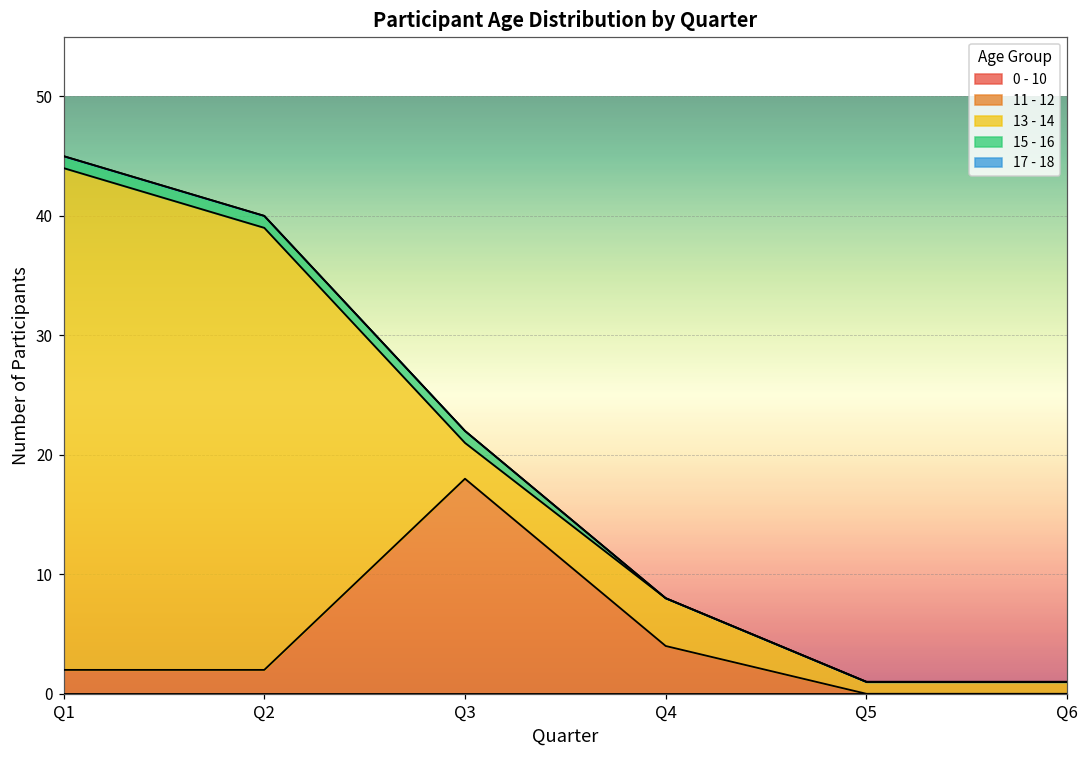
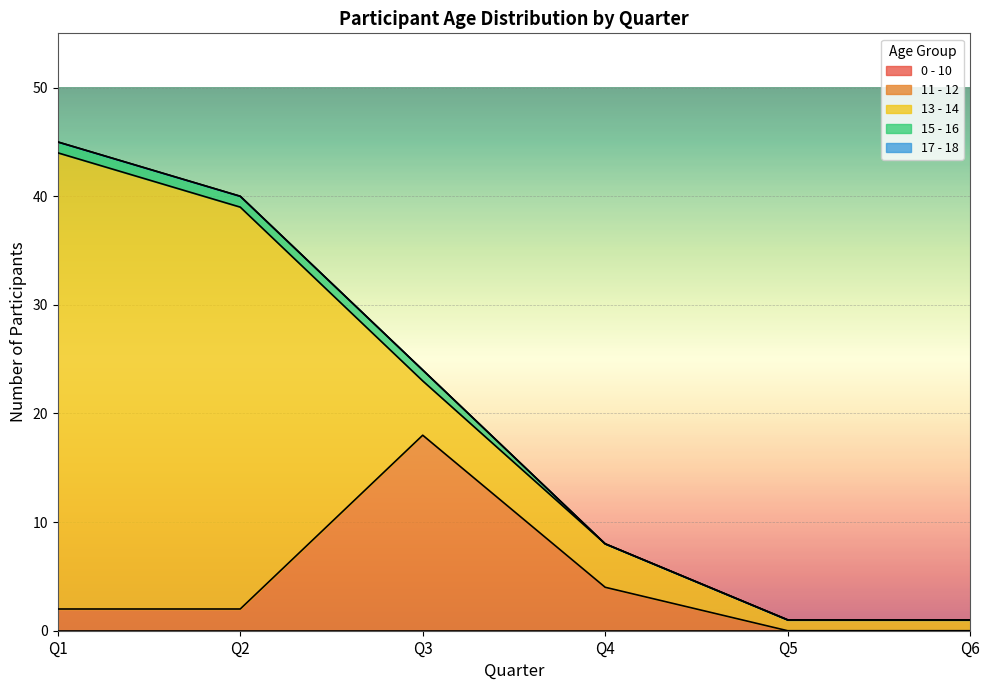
  {
    "13 - 14": {
      "Q1": 42,
      "Q2": 37,
-     "Q3": 3
+     "Q3": 5
    }
  }
